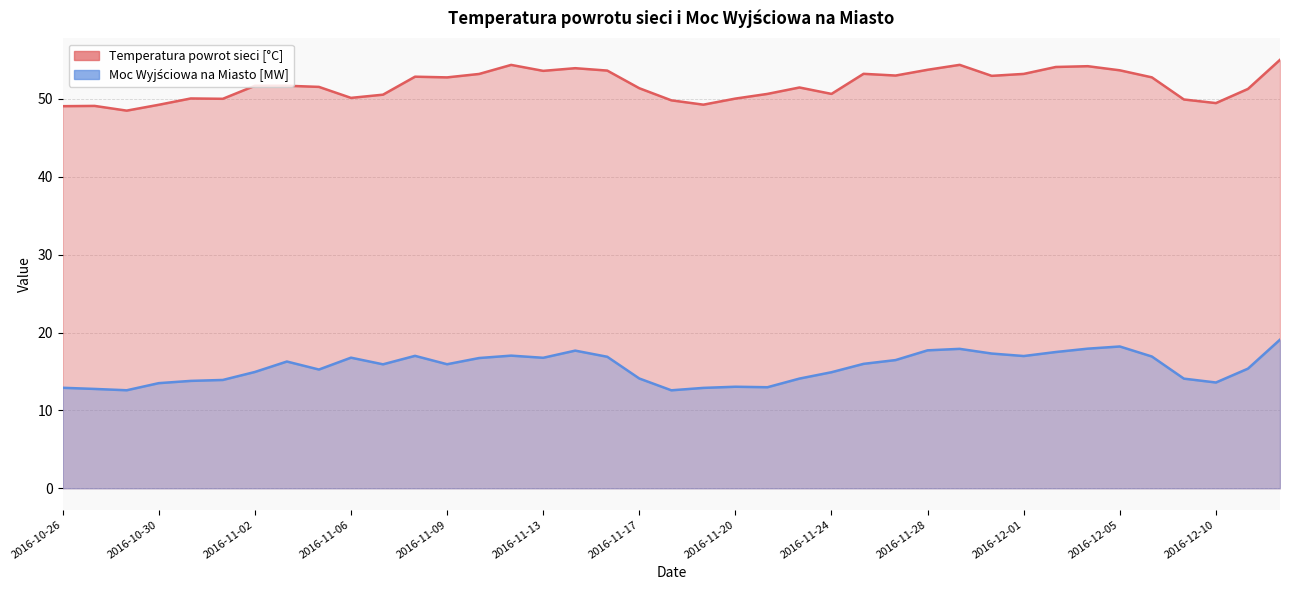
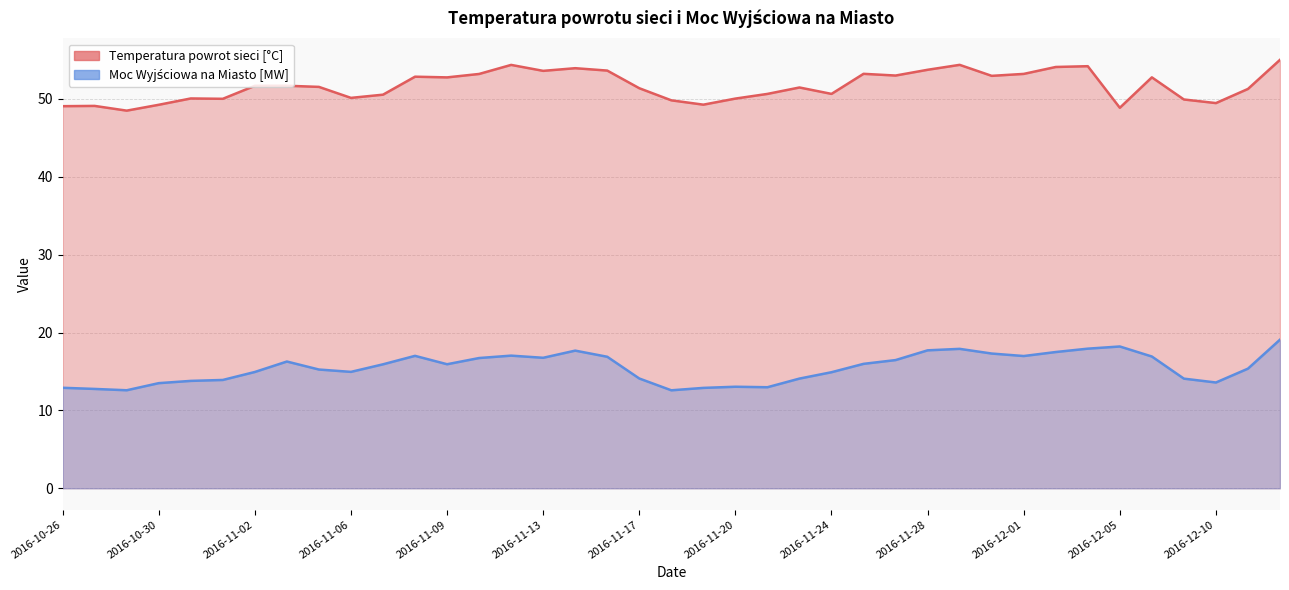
  {
    "Temperatura powrot sieci [°C]": {
      "2016-10-26": 49,
      "2016-10-30": 49,
      "2016-11-06": 50,
      "2016-11-09": 53,
      "2016-11-13": 54,
      "2016-11-17": 51,
      "2016-11-20": 50,
      "2016-11-24": 51,
      "2016-11-28": 54,
      "2016-12-01": 53,
-     "2016-12-05": 54,
+     "2016-12-05": 49,
      "2016-12-10": 49
    },
    "Moc Wyjściowa na Miasto [MW]": {
      "2016-10-26": 13,
      "2016-10-30": 13,
      "2016-11-02": 15,
-     "2016-11-06": 17,
+     "2016-11-06": 15,
      "2016-11-09": 16,
      "2016-11-13": 17,
      "2016-11-17": 14,
      "2016-11-20": 13,
      "2016-11-24": 15,
      "2016-11-28": 18,
      "2016-12-01": 17,
      "2016-12-05": 18,
      "2016-12-10": 14
    }
  }
